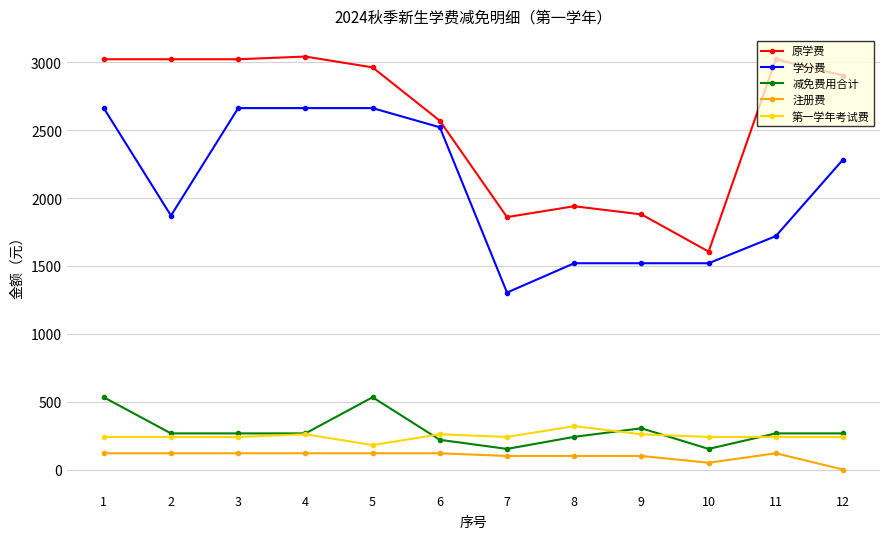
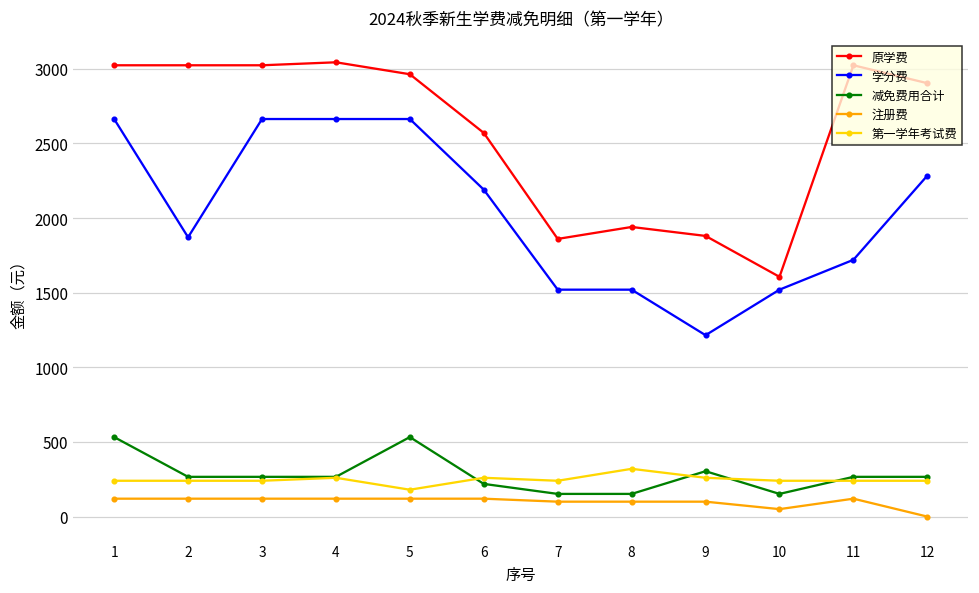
  {
    "原学费": {
      "1": 3020,
      "2": 3020,
      "3": 3020,
      "4": 3040,
      "5": 2960,
      "6": 2570,
      "7": 1860,
      "8": 1940,
      "9": 1880,
      "10": 1610
    },
    "学分费": {
      "1": 2660,
      "2": 1870,
      "3": 2660,
      "4": 2660,
      "5": 2660,
-     "6": 2520,
-     "7": 1300,
+     "6": 2190,
+     "7": 1520,
      "8": 1520,
-     "9": 1520,
+     "9": 1220,
      "10": 1520,
      "11": 1720,
      "12": 2280
    },
    "减免费用合计": {
      "1": 530,
      "2": 270,
      "3": 270,
      "5": 530,
      "6": 220,
      "7": 150,
-     "8": 240,
+     "8": 150,
      "9": 300,
      "10": 150,
      "11": 270,
      "12": 270
    }
  }
